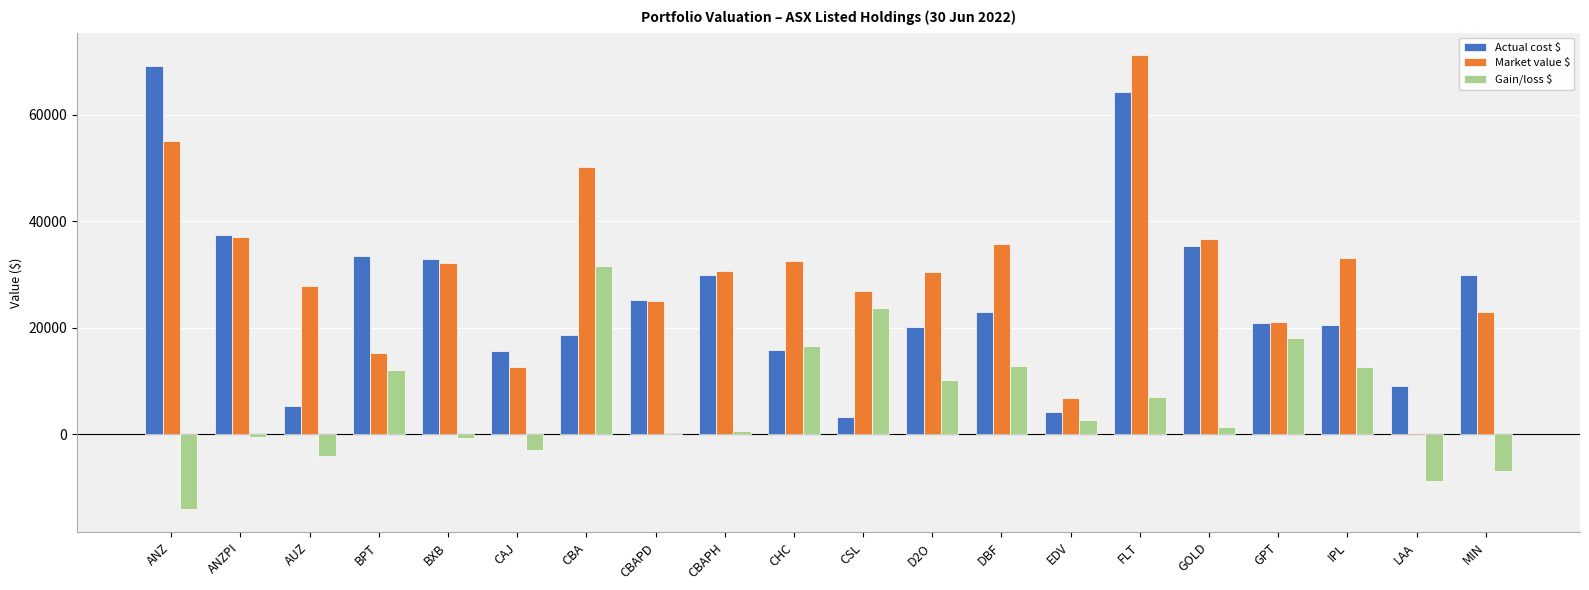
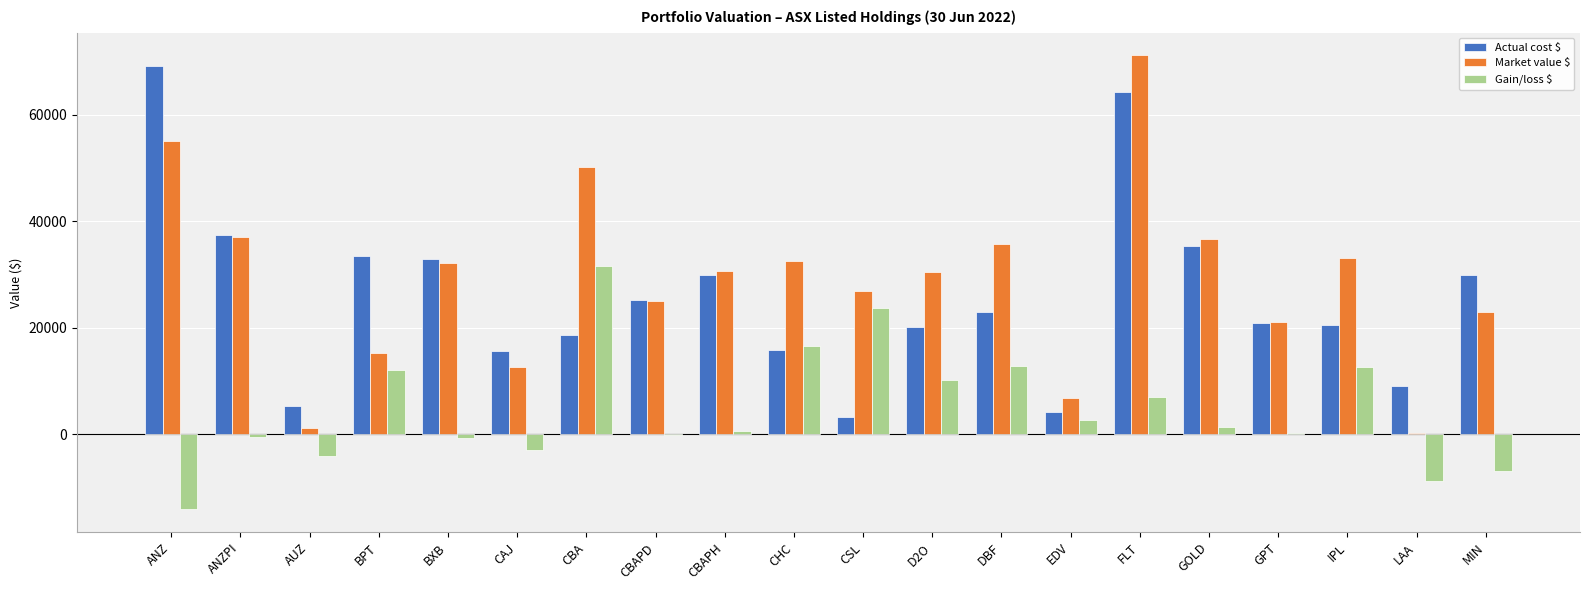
  {
    "Actual cost $": {
      "ANZ": 69000,
      "ANZPI": 38000,
      "AUZ": 5000,
      "BPT": 33000,
      "BXB": 33000,
      "CAJ": 16000,
      "CBA": 19000,
      "CBAPD": 25000,
      "CBAPH": 30000,
      "CHC": 16000,
      "CSL": 3000,
      "D2O": 20000,
      "DBF": 23000,
      "EDV": 4000,
      "FLT": 64000,
      "GOLD": 35000,
      "GPT": 21000,
      "IPL": 21000,
      "LAA": 9000,
      "MIN": 30000
    },
    "Market value $": {
      "ANZ": 55000,
      "ANZPI": 37000,
-     "AUZ": 28000,
+     "AUZ": 1000,
      "BPT": 15000,
      "BXB": 32000,
      "CAJ": 13000,
      "CBA": 50000,
      "CBAPD": 25000,
      "CBAPH": 31000,
      "CHC": 32000,
      "CSL": 27000,
      "D2O": 30000,
      "DBF": 36000,
      "EDV": 7000,
      "FLT": 71000,
      "GOLD": 37000,
      "GPT": 21000,
      "IPL": 33000,
      "MIN": 23000
    },
    "Gain/loss $": {
      "ANZ": -14000,
      "AUZ": -4000,
      "BPT": 12000,
      "BXB": -1000,
      "CAJ": -3000,
      "CBA": 32000,
      "CBAPH": 1000,
      "CHC": 17000,
      "CSL": 24000,
      "D2O": 10000,
      "DBF": 13000,
      "EDV": 3000,
      "FLT": 7000,
      "GOLD": 1000,
-     "GPT": 18000,
+     "GPT": 0,
      "IPL": 13000,
      "LAA": -9000,
      "MIN": -7000
    }
  }
